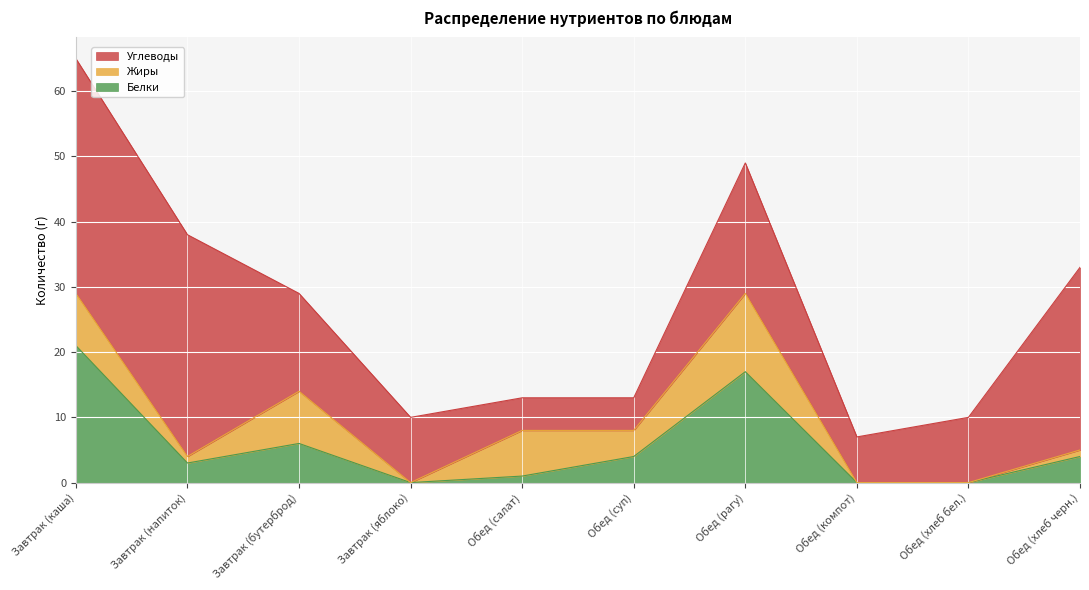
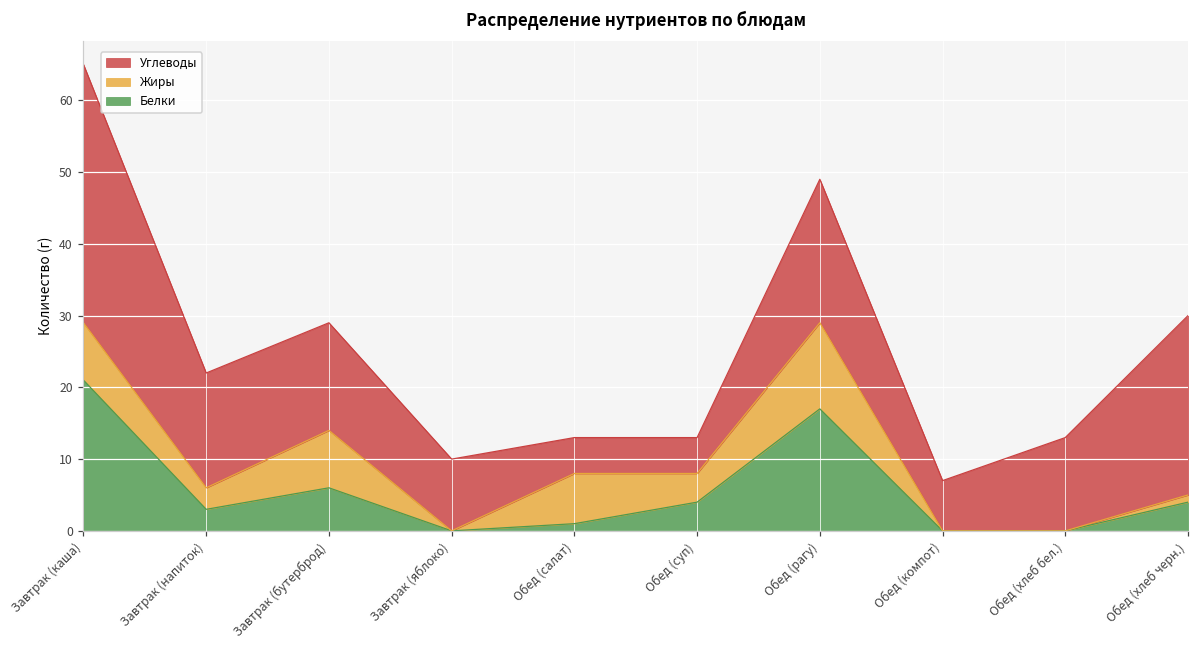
  {
    "Белки": {
      "Завтрак (каша)": 21,
      "Завтрак (напиток)": 3,
      "Завтрак (бутерброд)": 6,
      "Обед (салат)": 1,
      "Обед (суп)": 4,
      "Обед (рагу)": 17,
      "Обед (хлеб черн.)": 4
    },
    "Жиры": {
      "Завтрак (каша)": 8,
-     "Завтрак (напиток)": 1,
+     "Завтрак (напиток)": 3,
      "Завтрак (бутерброд)": 8,
      "Обед (салат)": 7,
      "Обед (суп)": 4,
      "Обед (рагу)": 12,
      "Обед (хлеб черн.)": 1
    },
    "Углеводы": {
      "Завтрак (каша)": 36,
-     "Завтрак (напиток)": 34,
+     "Завтрак (напиток)": 16,
      "Завтрак (бутерброд)": 15,
      "Завтрак (яблоко)": 10,
      "Обед (салат)": 5,
      "Обед (суп)": 5,
      "Обед (рагу)": 20,
      "Обед (компот)": 7,
-     "Обед (хлеб бел.)": 10,
-     "Обед (хлеб черн.)": 28
+     "Обед (хлеб бел.)": 13,
+     "Обед (хлеб черн.)": 25
    }
  }
